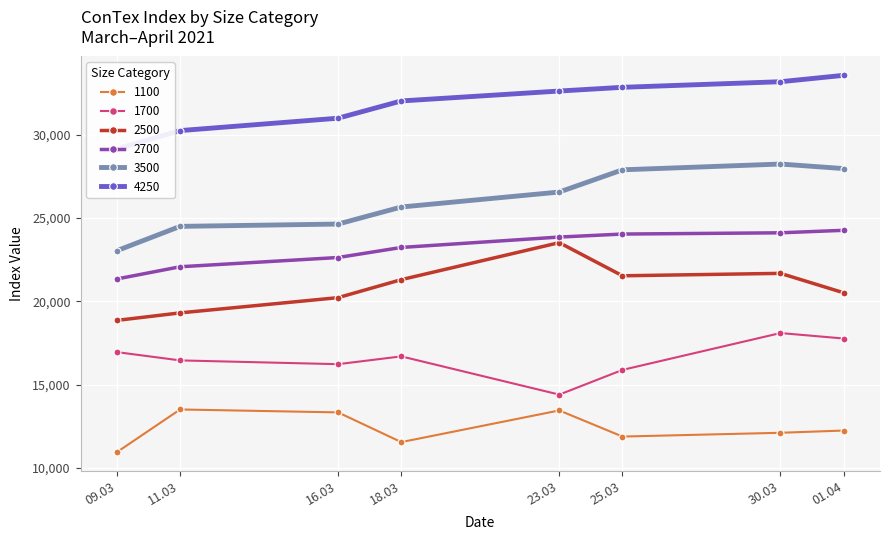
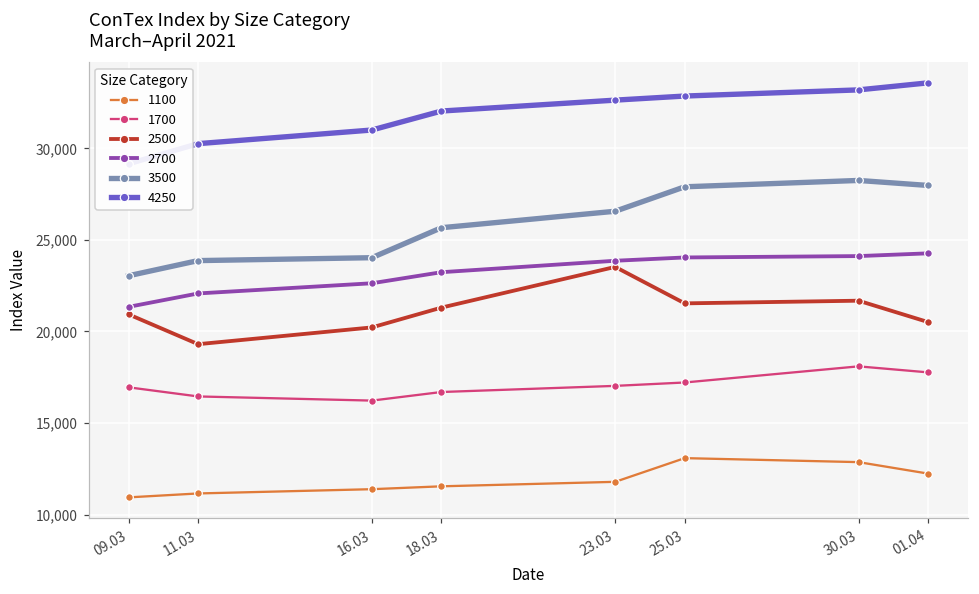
  {
    "1100": {
      "09.03": "10,900",
-     "11.03": "13,500",
-     "16.03": "13,300",
+     "11.03": "11,200",
+     "16.03": "11,400",
      "18.03": "11,500",
-     "23.03": "13,400",
-     "25.03": "11,900",
-     "30.03": "12,100",
+     "23.03": "11,800",
+     "25.03": "13,100",
+     "30.03": "12,900",
      "01.04": "12,200"
    },
    "1700": {
      "09.03": "16,900",
      "11.03": "16,500",
      "16.03": "16,200",
      "18.03": "16,700",
-     "23.03": "14,400",
-     "25.03": "15,900",
+     "23.03": "17,000",
+     "25.03": "17,200",
      "30.03": "18,100",
      "01.04": "17,800"
    },
    "2500": {
-     "09.03": "18,900",
+     "09.03": "20,900",
      "11.03": "19,300",
      "16.03": "20,200",
      "18.03": "21,300",
      "23.03": "23,500",
      "25.03": "21,500",
      "30.03": "21,700",
      "01.04": "20,500"
    },
    "3500": {
      "09.03": "23,000",
-     "11.03": "24,500",
-     "16.03": "24,600",
+     "11.03": "23,900",
+     "16.03": "24,000",
      "18.03": "25,700",
      "23.03": "26,600",
      "25.03": "27,900",
      "30.03": "28,200",
      "01.04": "28,000"
    }
  }
